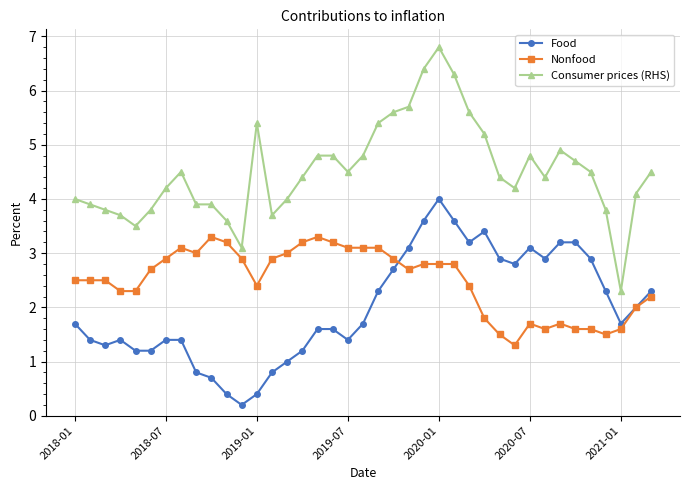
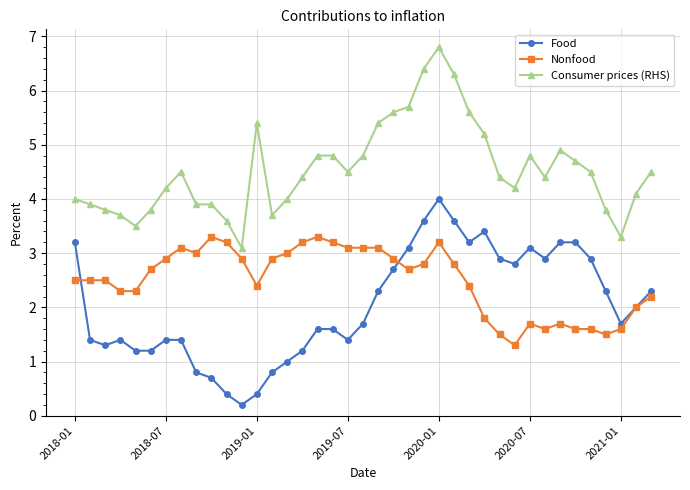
  {
    "Food": {
-     "2018-01": 1.7,
+     "2018-01": 3.2,
      "2018-07": 1.4,
      "2019-01": 0.4,
      "2019-07": 1.4,
      "2020-01": 4.0,
      "2020-07": 3.1,
      "2021-01": 1.7
    },
    "Nonfood": {
      "2018-01": 2.5,
      "2018-07": 2.9,
      "2019-01": 2.4,
      "2019-07": 3.1,
-     "2020-01": 2.8,
+     "2020-01": 3.2,
      "2020-07": 1.7,
      "2021-01": 1.6
    },
    "Consumer prices (RHS)": {
      "2018-01": 4.0,
      "2018-07": 4.2,
      "2019-01": 5.4,
      "2019-07": 4.5,
      "2020-01": 6.8,
      "2020-07": 4.8,
-     "2021-01": 2.3
+     "2021-01": 3.3
    }
  }
